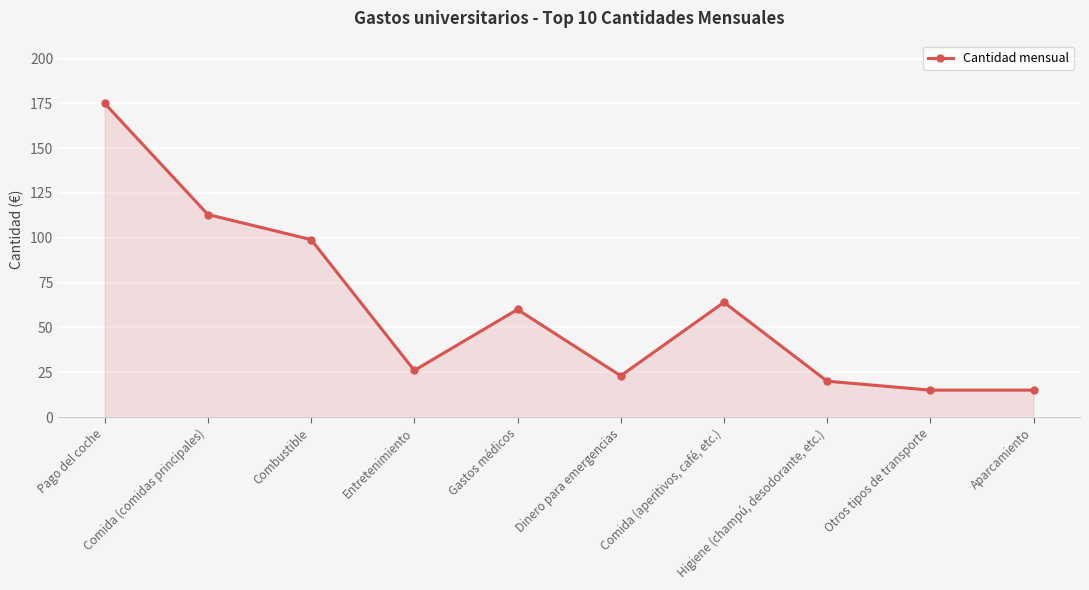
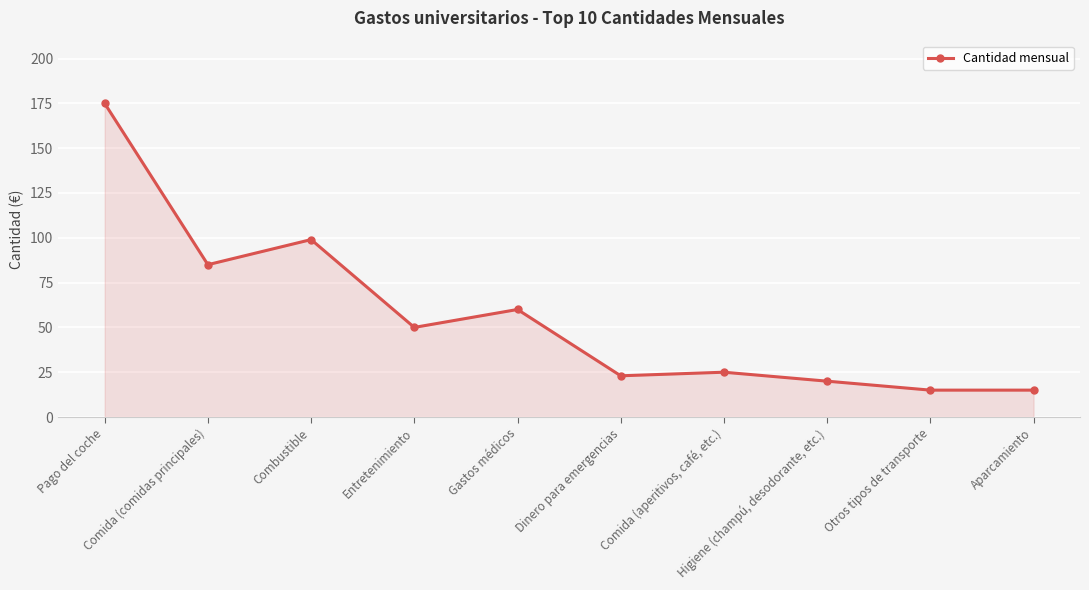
  {
    "Pago del coche": 175,
-   "Comida (comidas principales)": 113,
+   "Comida (comidas principales)": 85,
    "Combustible": 99,
-   "Entretenimiento": 26,
+   "Entretenimiento": 50,
    "Gastos médicos": 60,
    "Dinero para emergencias": 23,
-   "Comida (aperitivos, café, etc.)": 64,
+   "Comida (aperitivos, café, etc.)": 25,
    "Higiene (champú, desodorante, etc.)": 20,
    "Otros tipos de transporte": 15,
    "Aparcamiento": 15
  }
